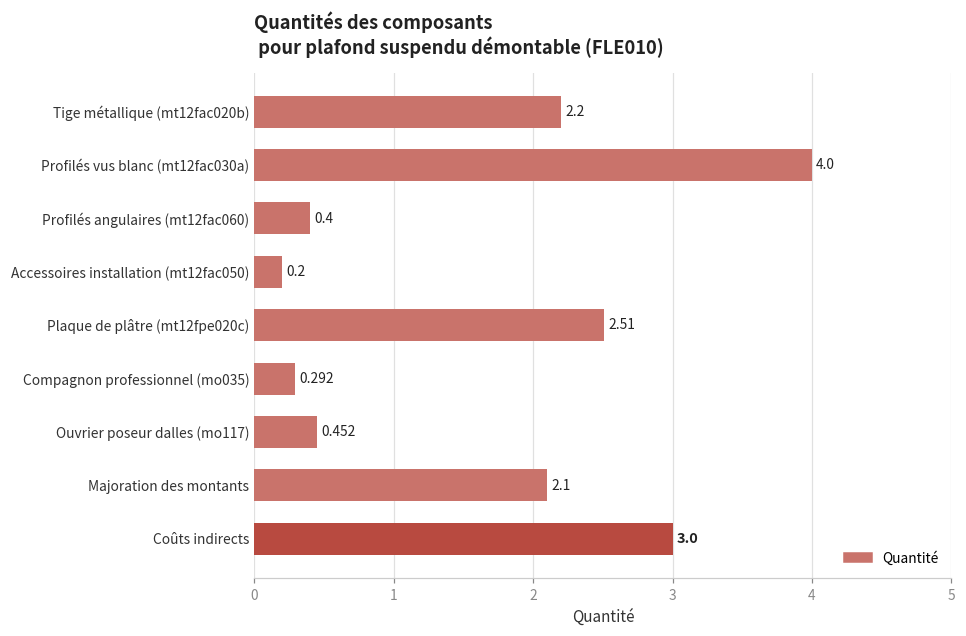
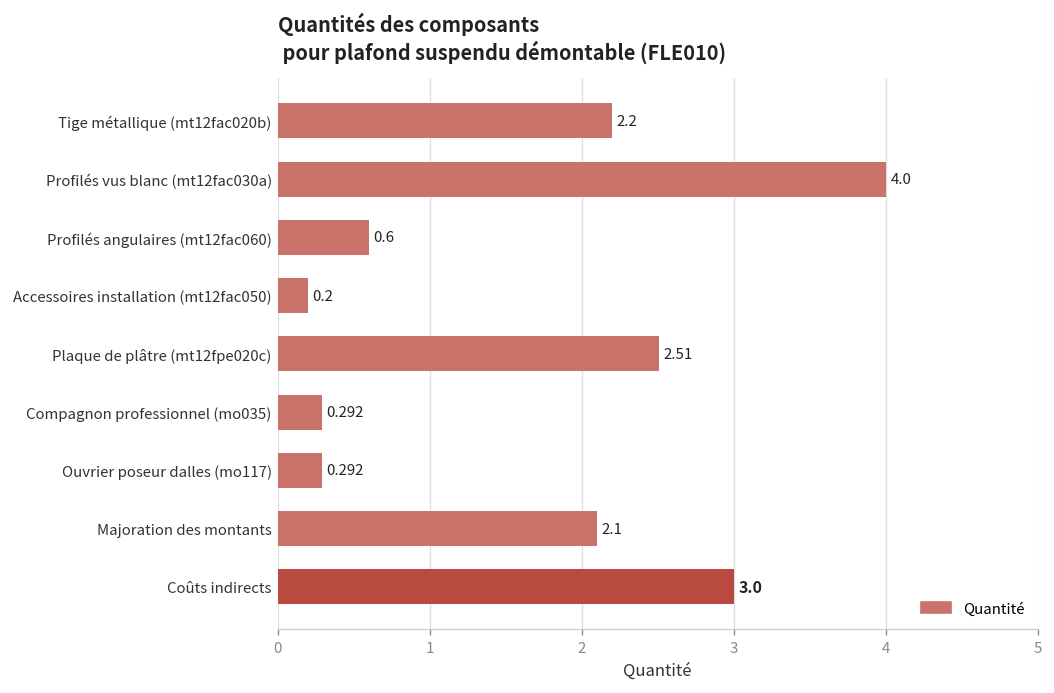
  {
    "Tige métallique (mt12fac020b)": 2.2,
    "Profilés vus blanc (mt12fac030a)": 4.0,
-   "Profilés angulaires (mt12fac060)": 0.4,
+   "Profilés angulaires (mt12fac060)": 0.6,
    "Accessoires installation (mt12fac050)": 0.2,
    "Plaque de plâtre (mt12fpe020c)": 2.51,
    "Compagnon professionnel (mo035)": 0.292,
-   "Ouvrier poseur dalles (mo117)": 0.452,
+   "Ouvrier poseur dalles (mo117)": 0.292,
    "Majoration des montants": 2.1,
    "Coûts indirects": 3.0
  }
